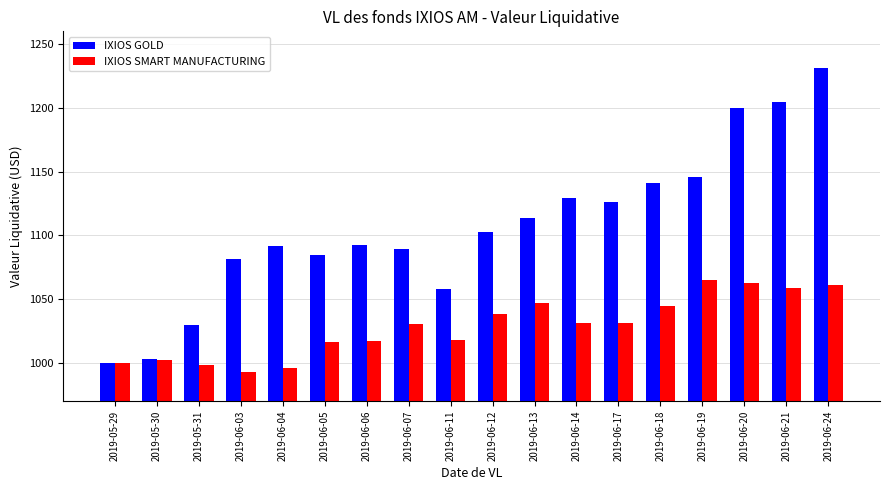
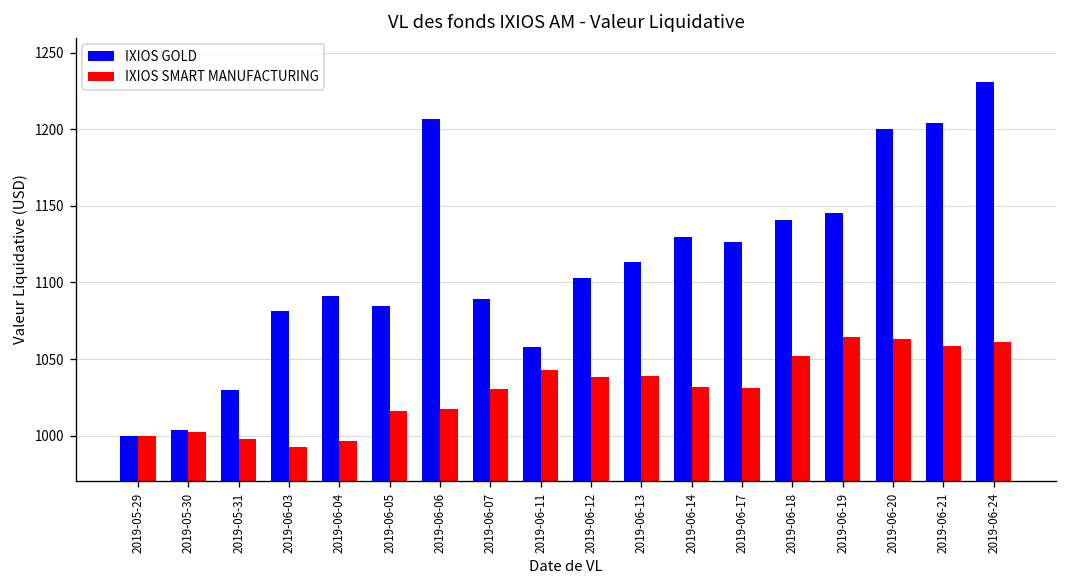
  {
    "IXIOS GOLD": {
      "2019-05-29": 1000,
      "2019-05-30": 1003,
      "2019-05-31": 1030,
      "2019-06-03": 1081,
      "2019-06-04": 1091,
      "2019-06-05": 1084,
-     "2019-06-06": 1093,
+     "2019-06-06": 1207,
      "2019-06-07": 1089,
      "2019-06-11": 1058,
      "2019-06-12": 1103,
      "2019-06-13": 1114,
      "2019-06-14": 1130,
      "2019-06-17": 1126,
      "2019-06-18": 1141,
      "2019-06-19": 1146,
      "2019-06-20": 1200,
      "2019-06-21": 1204,
      "2019-06-24": 1231
    },
    "IXIOS SMART MANUFACTURING": {
      "2019-05-29": 1000,
      "2019-05-30": 1003,
      "2019-05-31": 998,
      "2019-06-03": 993,
      "2019-06-04": 996,
      "2019-06-05": 1016,
      "2019-06-06": 1018,
      "2019-06-07": 1030,
-     "2019-06-11": 1018,
+     "2019-06-11": 1043,
      "2019-06-12": 1038,
-     "2019-06-13": 1047,
+     "2019-06-13": 1039,
      "2019-06-14": 1032,
      "2019-06-17": 1031,
-     "2019-06-18": 1045,
+     "2019-06-18": 1052,
      "2019-06-19": 1065,
      "2019-06-20": 1063,
      "2019-06-21": 1059,
      "2019-06-24": 1061
    }
  }
